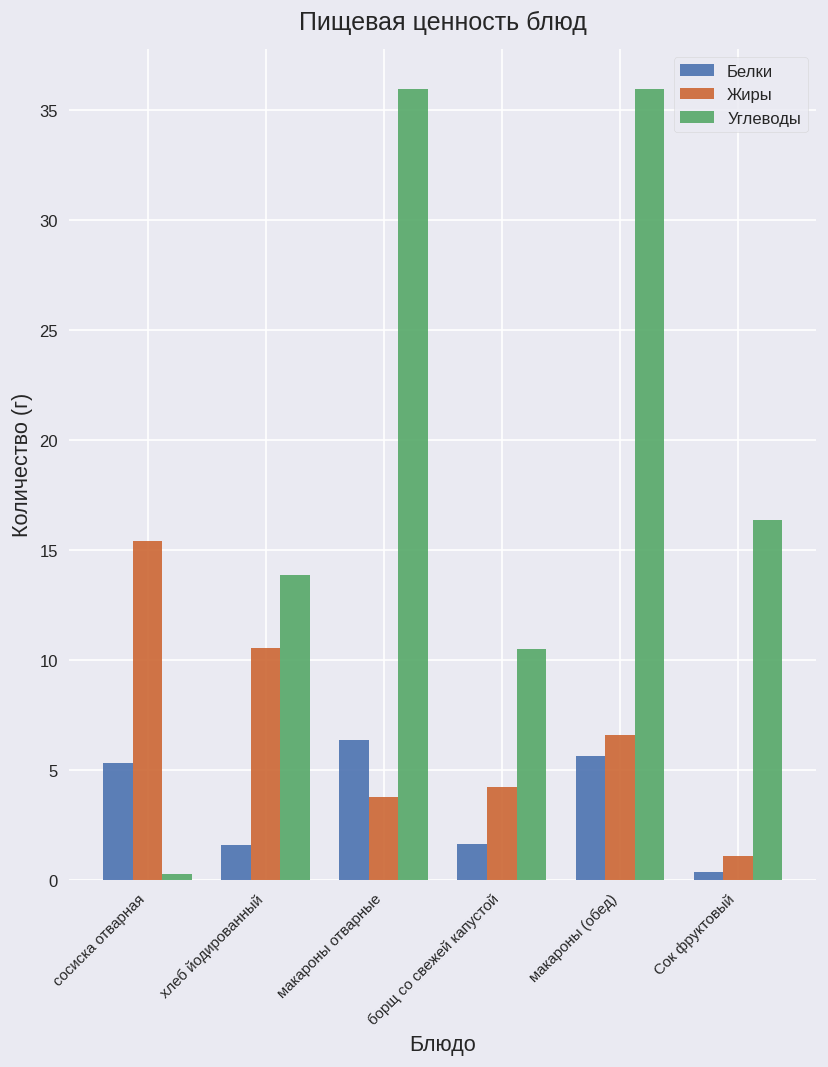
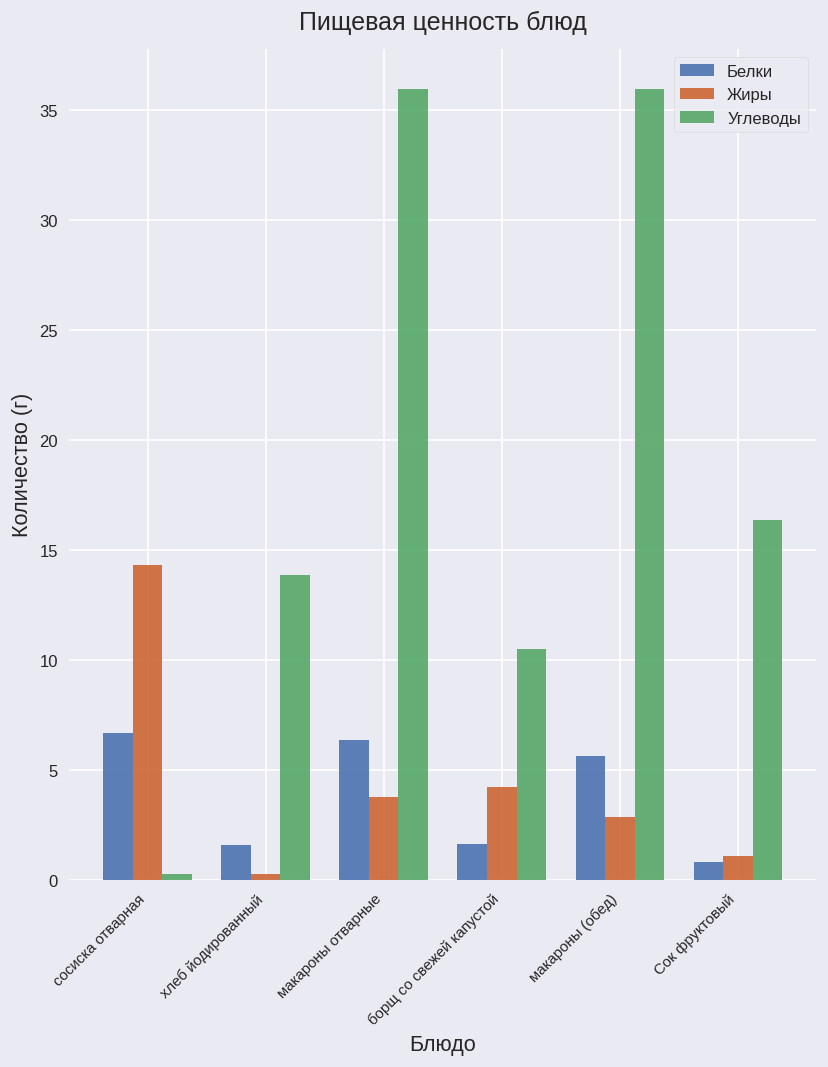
  {
    "Белки": {
-     "сосиска отварная": 5.3,
+     "сосиска отварная": 6.7,
      "хлеб йодированный": 1.6,
      "макароны отварные": 6.4,
      "борщ со свежей капустой": 1.6,
      "макароны (обед)": 5.6,
-     "Сок фруктовый": 0.3
+     "Сок фруктовый": 0.8
    },
    "Жиры": {
-     "сосиска отварная": 15.4,
-     "хлеб йодированный": 10.6,
+     "сосиска отварная": 14.3,
+     "хлеб йодированный": 0.3,
      "макароны отварные": 3.8,
      "борщ со свежей капустой": 4.2,
-     "макароны (обед)": 6.6,
+     "макароны (обед)": 2.8,
      "Сок фруктовый": 1.1
    },
    "Углеводы": {
      "сосиска отварная": 0.3,
      "хлеб йодированный": 13.9,
      "макароны отварные": 36.0,
      "борщ со свежей капустой": 10.5,
      "макароны (обед)": 36.0,
      "Сок фруктовый": 16.4
    }
  }
